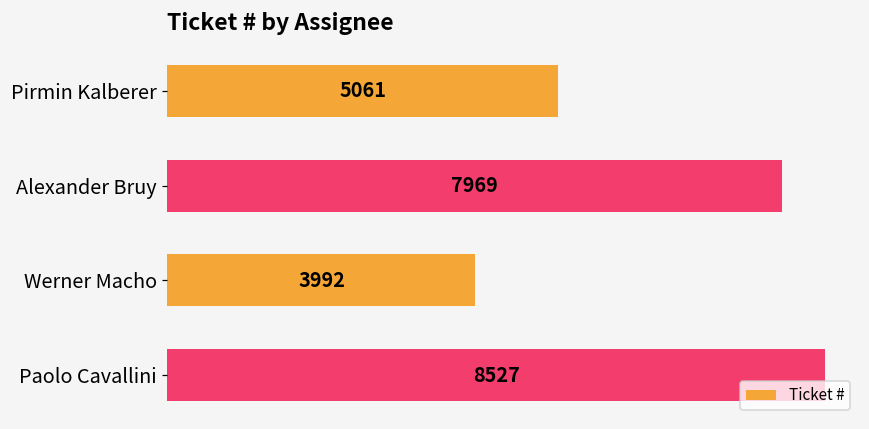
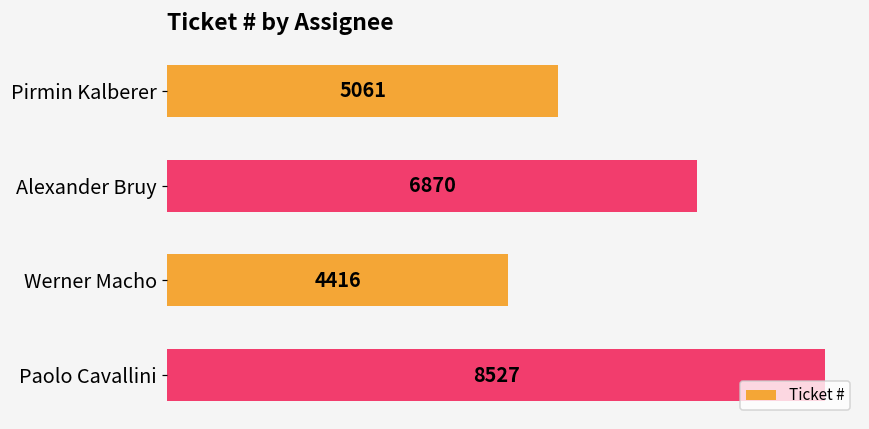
  {
    "Pirmin Kalberer": 5061,
-   "Alexander Bruy": 7969,
-   "Werner Macho": 3992,
+   "Alexander Bruy": 6870,
+   "Werner Macho": 4416,
    "Paolo Cavallini": 8527
  }
